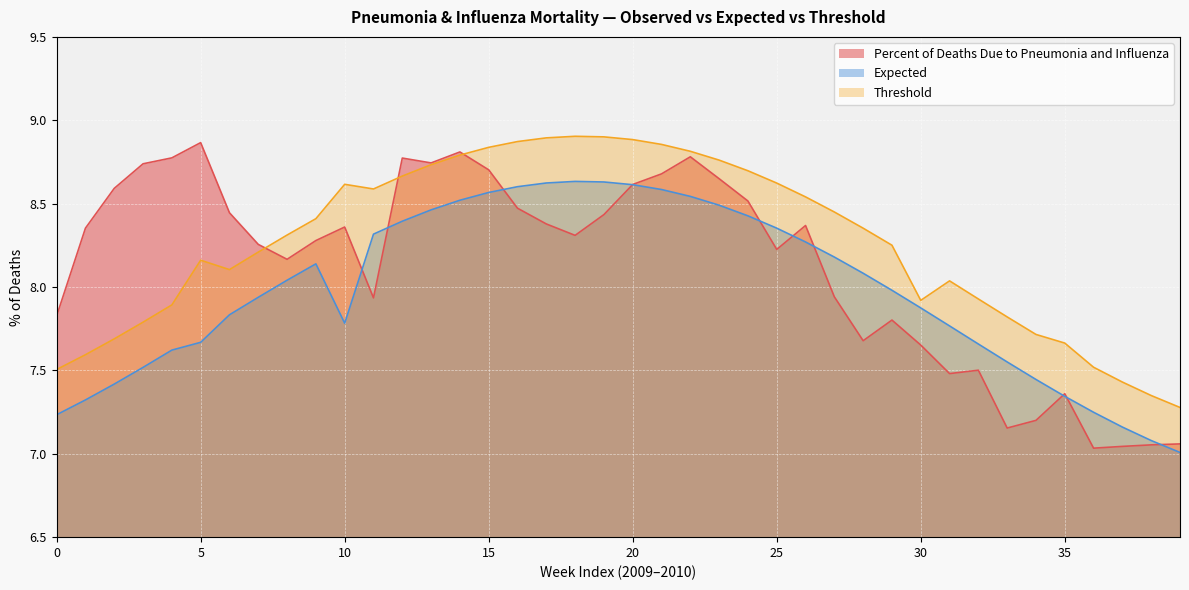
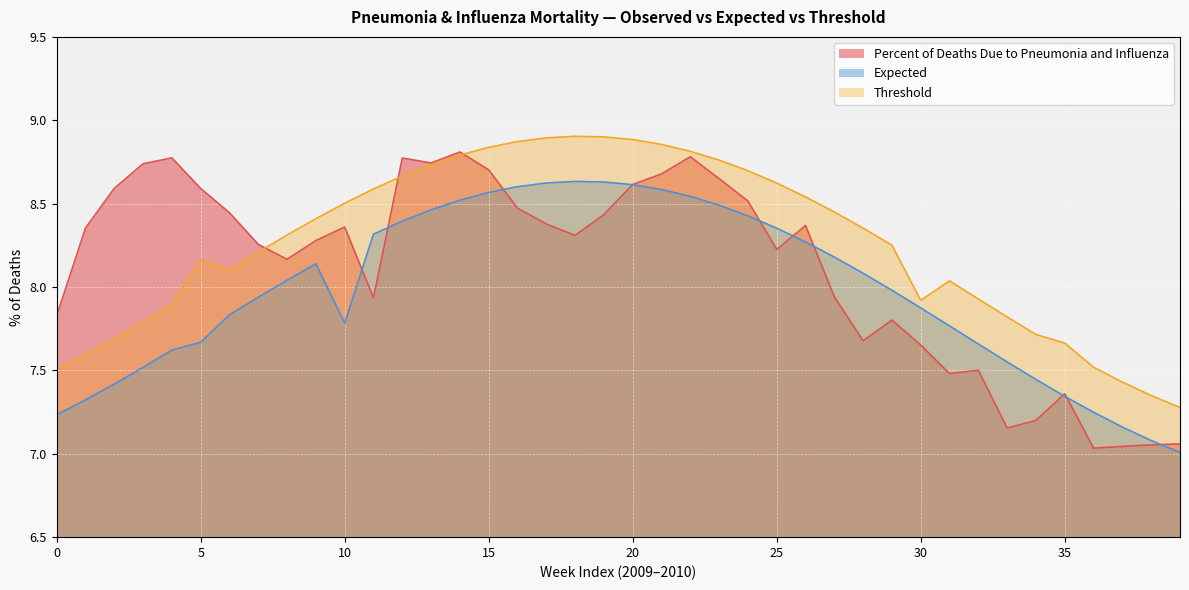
  {
    "Percent of Deaths Due to Pneumonia and Influenza": {
      "0": 7.83,
-     "5": 8.87,
+     "5": 8.59,
      "10": 8.36,
      "15": 8.70,
      "25": 8.23,
      "30": 7.65,
      "35": 7.36
    },
    "Expected": {
      "0": 7.23,
      "5": 7.67,
      "10": 7.78,
      "15": 8.57,
      "25": 8.35,
      "30": 7.87,
      "35": 7.34
    },
    "Threshold": {
      "0": 7.51,
      "5": 8.16,
-     "10": 8.62,
+     "10": 8.50,
      "15": 8.84,
      "20": 8.88,
      "25": 8.62,
      "30": 7.92,
      "35": 7.66
    }
  }
